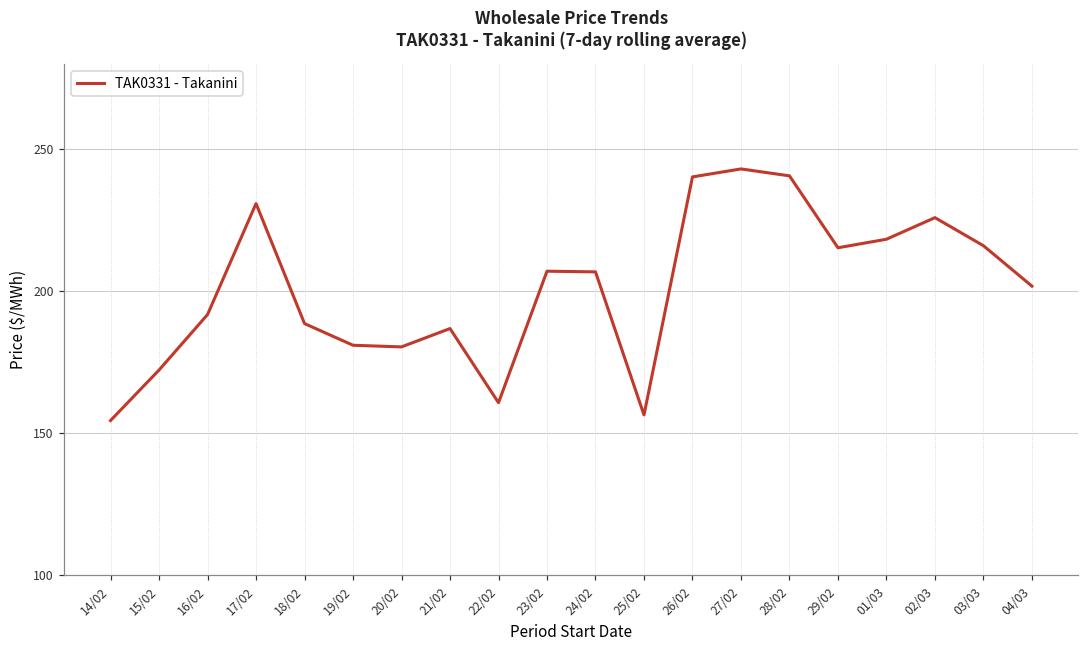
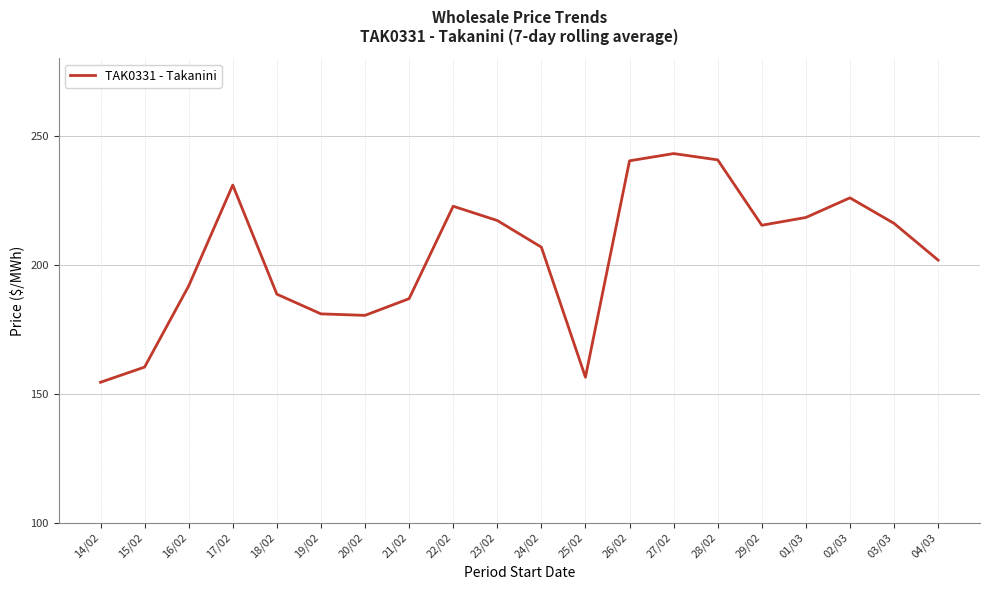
  {
    "14/02": 154,
-   "15/02": 172,
+   "15/02": 160,
    "16/02": 192,
    "17/02": 231,
    "18/02": 189,
    "19/02": 181,
    "20/02": 180,
    "21/02": 187,
-   "22/02": 161,
-   "23/02": 207,
+   "22/02": 223,
+   "23/02": 217,
    "24/02": 207,
    "25/02": 156,
    "26/02": 240,
    "27/02": 243,
    "28/02": 241,
    "29/02": 215,
    "01/03": 218,
    "02/03": 226,
    "03/03": 216,
    "04/03": 202
  }
